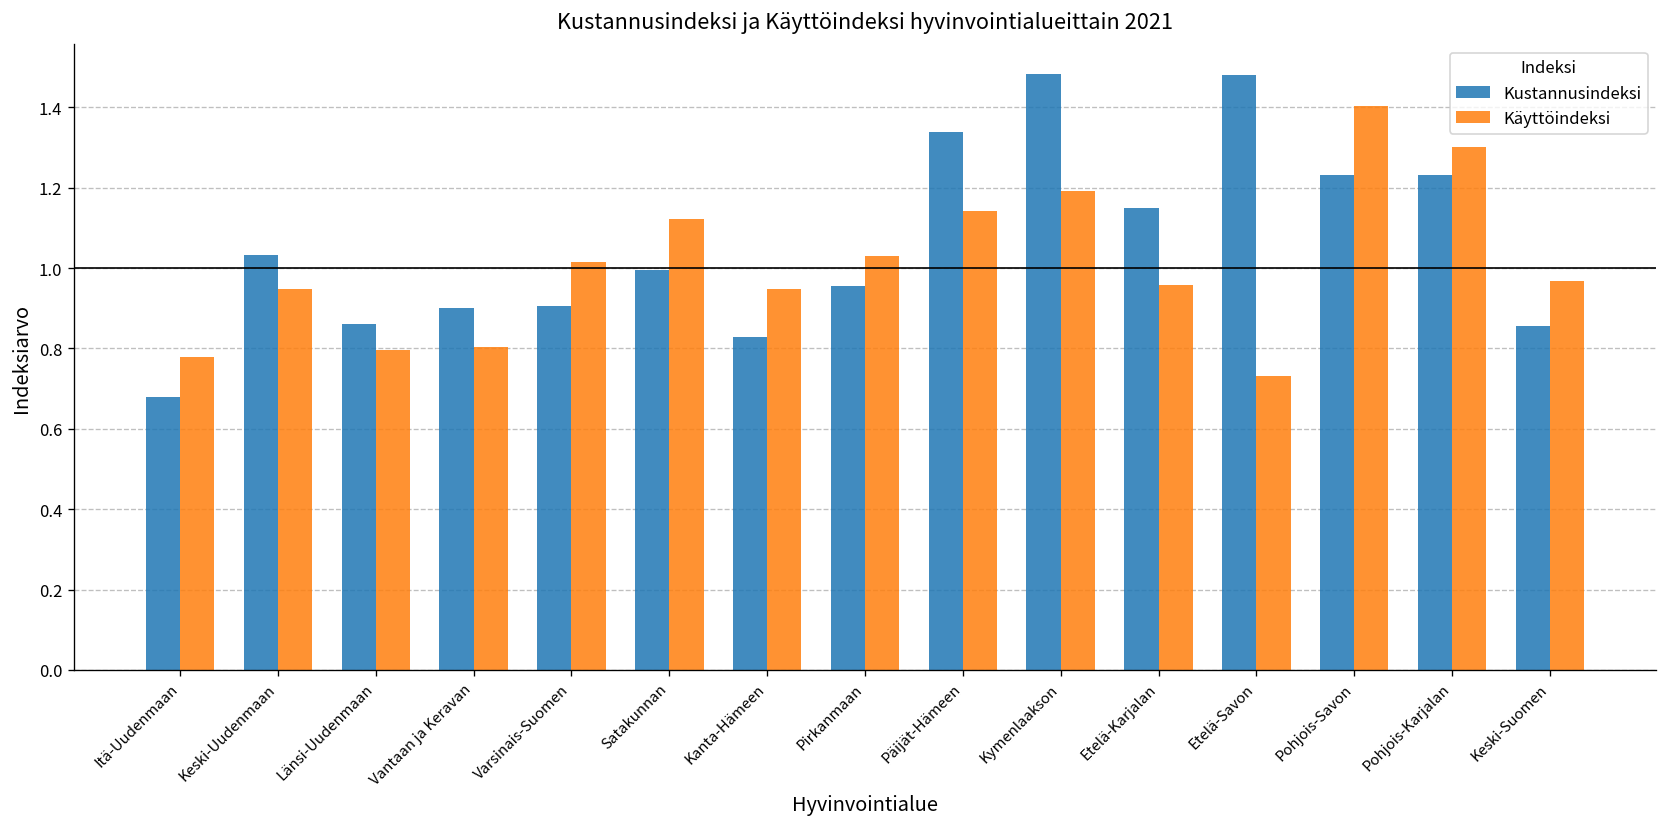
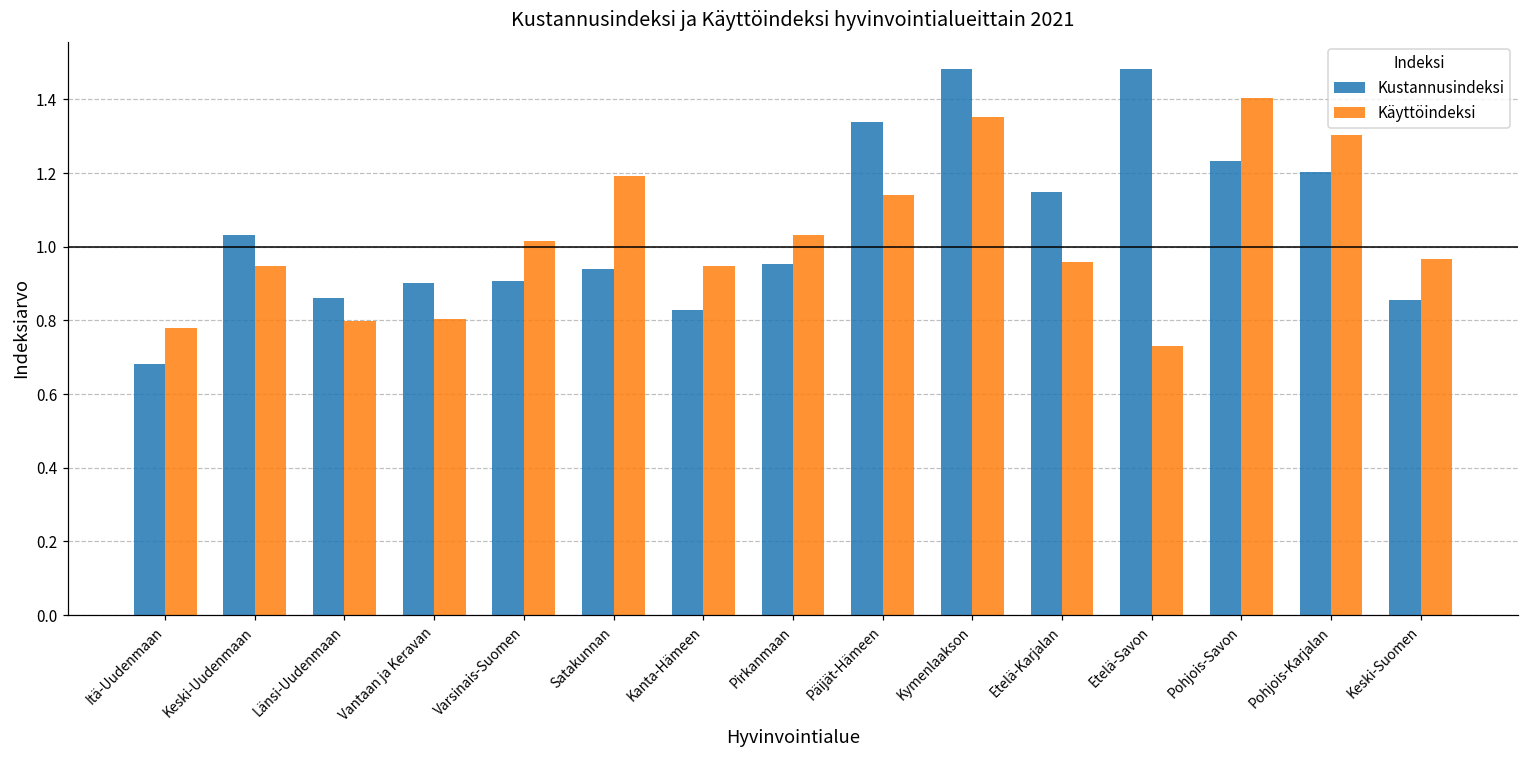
  {
    "Kustannusindeksi": {
      "Itä-Uudenmaan": 0.68,
      "Keski-Uudenmaan": 1.03,
      "Länsi-Uudenmaan": 0.86,
      "Vantaan ja Keravan": 0.90,
      "Varsinais-Suomen": 0.91,
-     "Satakunnan": 1.00,
+     "Satakunnan": 0.94,
      "Kanta-Hämeen": 0.83,
      "Pirkanmaan": 0.95,
      "Päijät-Hämeen": 1.34,
      "Kymenlaakson": 1.48,
      "Etelä-Karjalan": 1.15,
      "Etelä-Savon": 1.48,
      "Pohjois-Savon": 1.23,
-     "Pohjois-Karjalan": 1.23,
+     "Pohjois-Karjalan": 1.20,
      "Keski-Suomen": 0.85
    },
    "Käyttöindeksi": {
      "Itä-Uudenmaan": 0.78,
      "Keski-Uudenmaan": 0.95,
      "Länsi-Uudenmaan": 0.80,
      "Vantaan ja Keravan": 0.80,
      "Varsinais-Suomen": 1.01,
-     "Satakunnan": 1.12,
+     "Satakunnan": 1.19,
      "Kanta-Hämeen": 0.95,
      "Pirkanmaan": 1.03,
      "Päijät-Hämeen": 1.14,
-     "Kymenlaakson": 1.19,
+     "Kymenlaakson": 1.35,
      "Etelä-Karjalan": 0.96,
      "Etelä-Savon": 0.73,
      "Pohjois-Savon": 1.40,
      "Pohjois-Karjalan": 1.30,
      "Keski-Suomen": 0.97
    }
  }
